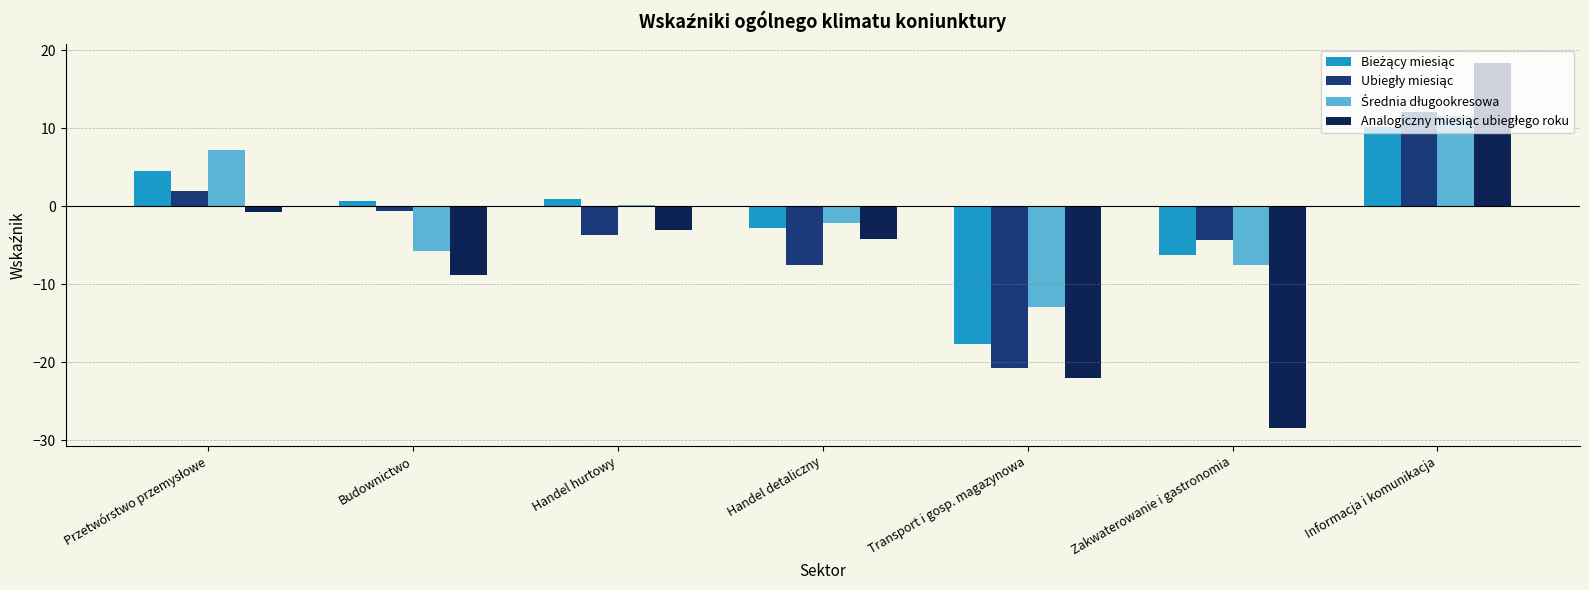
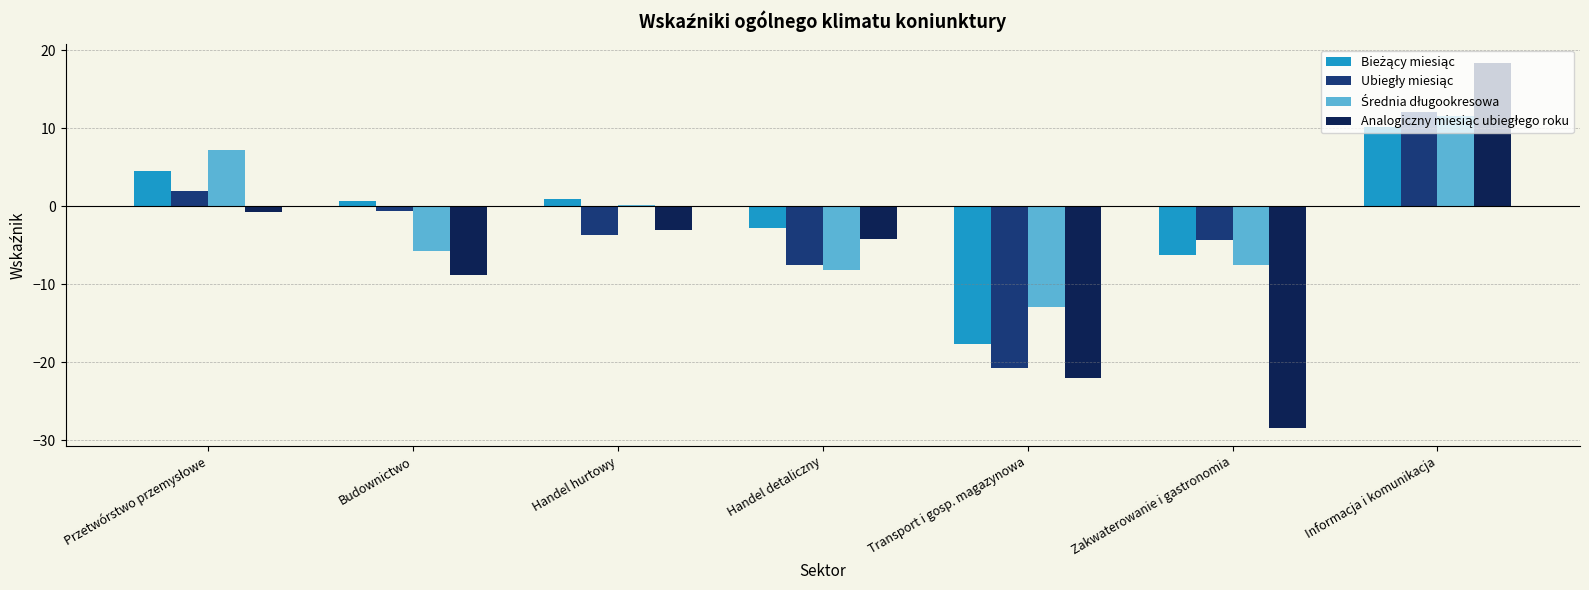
  {
    "Bieżący miesiąc": {
      "Przetwórstwo przemysłowe": 5,
      "Budownictwo": 1,
      "Handel hurtowy": 1,
      "Handel detaliczny": -3,
      "Transport i gosp. magazynowa": -18,
      "Zakwaterowanie i gastronomia": -6
    },
    "Średnia długookresowa": {
      "Przetwórstwo przemysłowe": 7,
      "Budownictwo": -6,
-     "Handel detaliczny": -2,
+     "Handel detaliczny": -8,
      "Transport i gosp. magazynowa": -13,
      "Zakwaterowanie i gastronomia": -7
    }
  }
